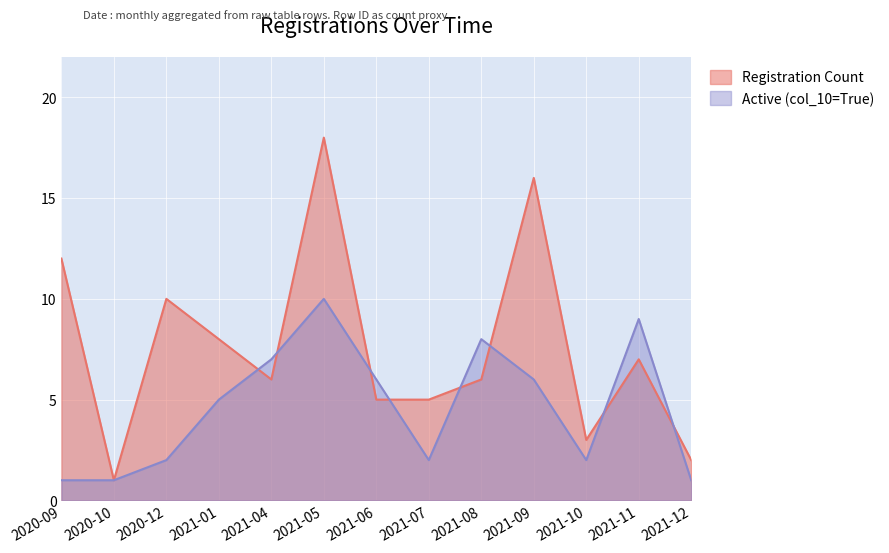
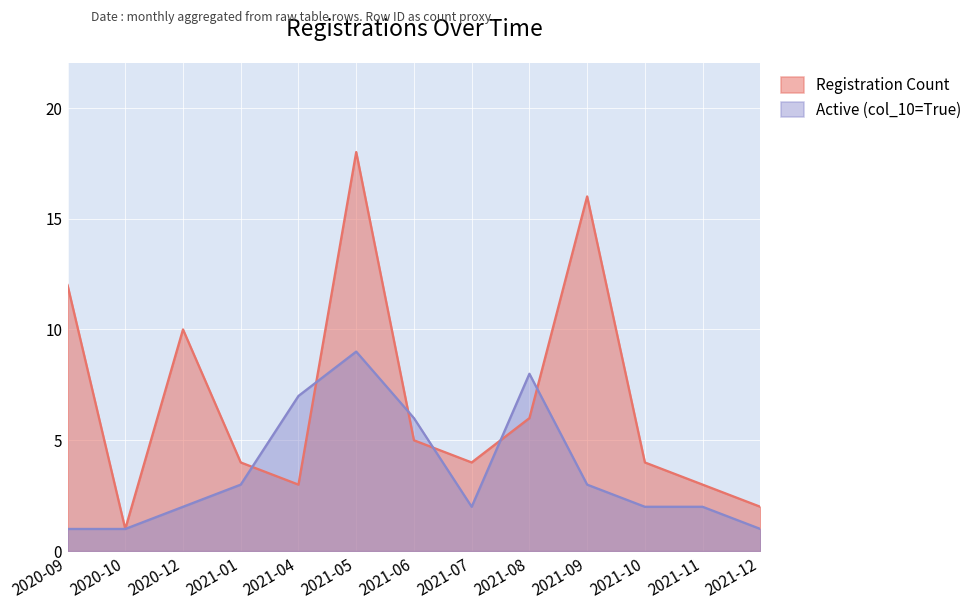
  {
    "Registration Count": {
      "2020-09": 12,
      "2020-12": 10,
-     "2021-01": 8,
-     "2021-04": 6,
+     "2021-01": 4,
+     "2021-04": 3,
      "2021-05": 18,
      "2021-06": 5,
-     "2021-07": 5,
+     "2021-07": 4,
      "2021-08": 6,
      "2021-09": 16,
-     "2021-10": 3,
-     "2021-11": 7,
+     "2021-10": 4,
+     "2021-11": 3,
      "2021-12": 2
    },
    "Active (col_10=True)": {
      "2020-09": 1,
      "2020-12": 2,
-     "2021-01": 5,
+     "2021-01": 3,
      "2021-04": 7,
-     "2021-05": 10,
+     "2021-05": 9,
      "2021-06": 6,
      "2021-07": 2,
      "2021-08": 8,
-     "2021-09": 6,
+     "2021-09": 3,
      "2021-10": 2,
-     "2021-11": 9,
+     "2021-11": 2,
      "2021-12": 1
    }
  }
